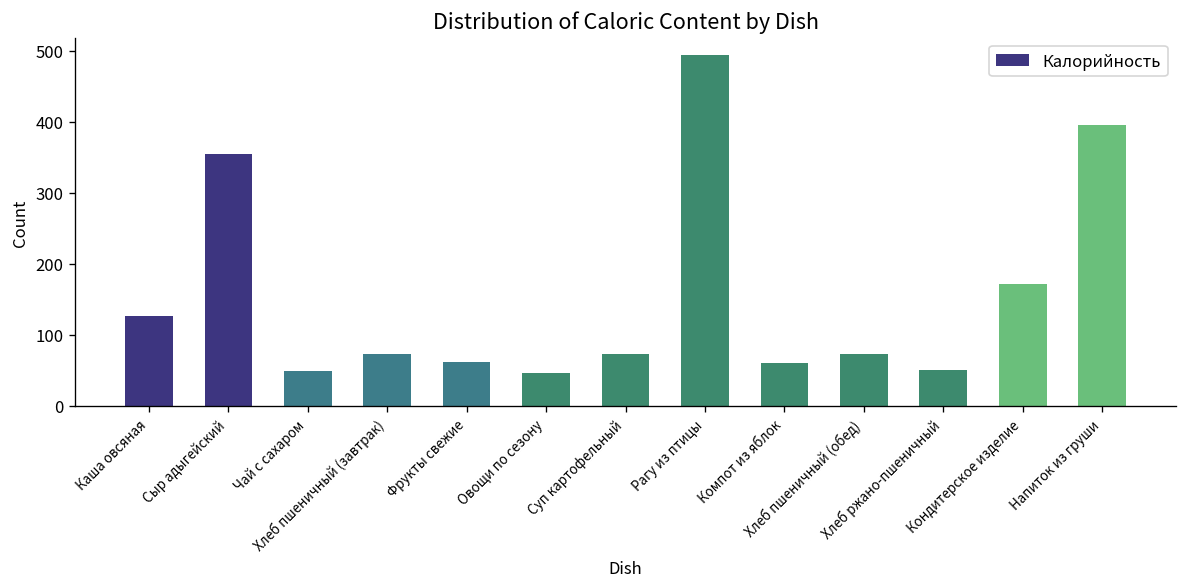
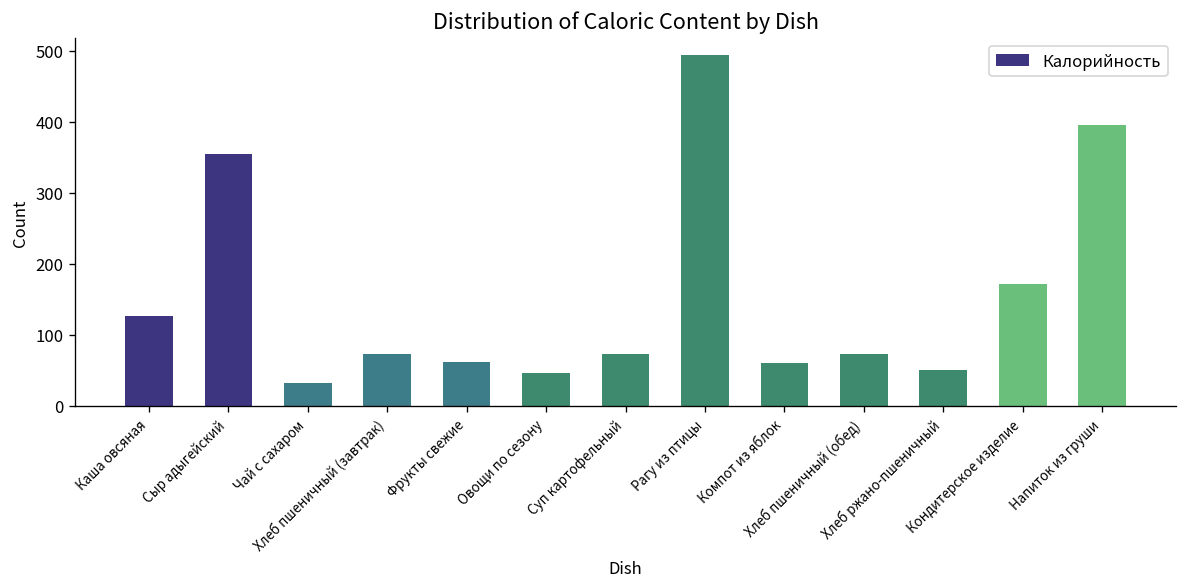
  {
    "Каша овсяная": 130,
    "Сыр адыгейский": 360,
-   "Чай с сахаром": 50,
+   "Чай с сахаром": 30,
    "Хлеб пшеничный (завтрак)": 70,
    "Фрукты свежие": 60,
    "Овощи по сезону": 50,
    "Суп картофельный": 70,
    "Рагу из птицы": 490,
    "Компот из яблок": 60,
    "Хлеб пшеничный (обед)": 70,
    "Хлеб ржано-пшеничный": 50,
    "Кондитерское изделие": 170,
    "Напиток из груши": 400
  }
